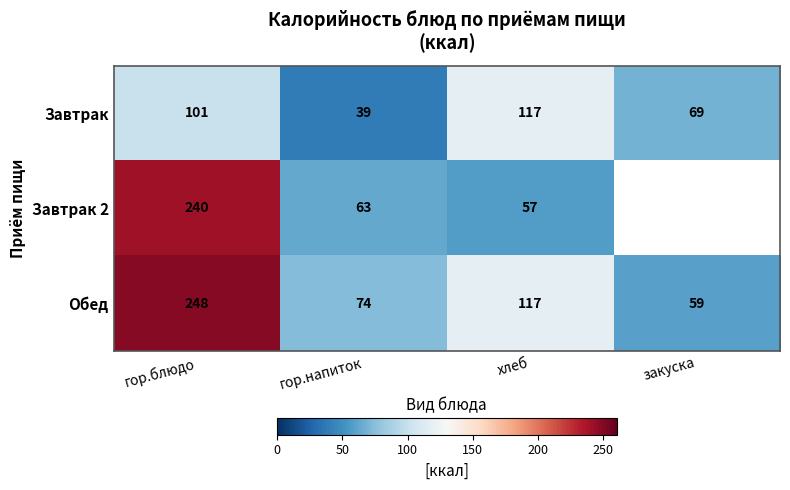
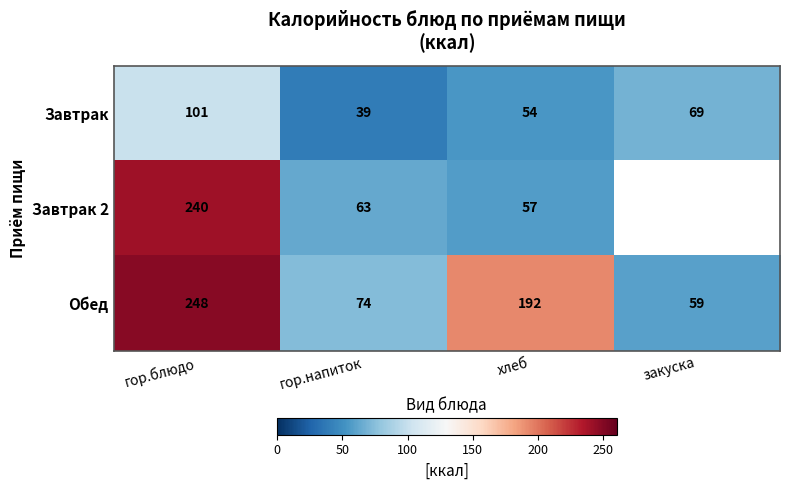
  {
    "Завтрак": {
      "гор.блюдо": 101,
      "гор.напиток": 39,
-     "хлеб": 117,
+     "хлеб": 54,
      "закуска": 69
    },
    "Завтрак 2": {
      "гор.блюдо": 240,
      "гор.напиток": 63,
      "хлеб": 57
    },
    "Обед": {
      "гор.блюдо": 248,
      "гор.напиток": 74,
-     "хлеб": 117,
+     "хлеб": 192,
      "закуска": 59
    }
  }
